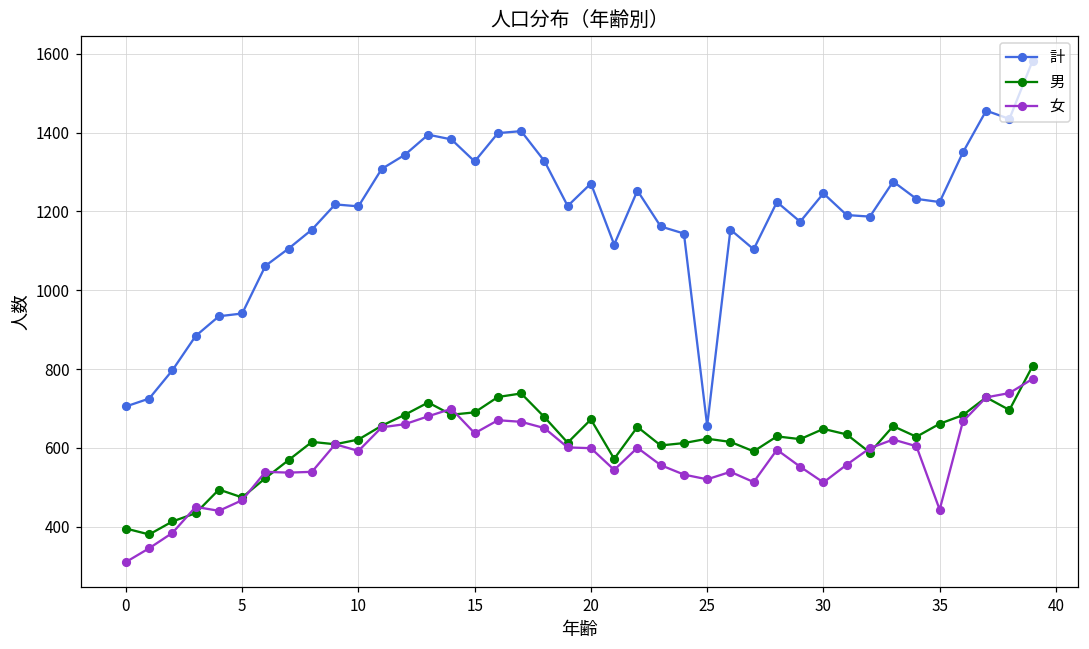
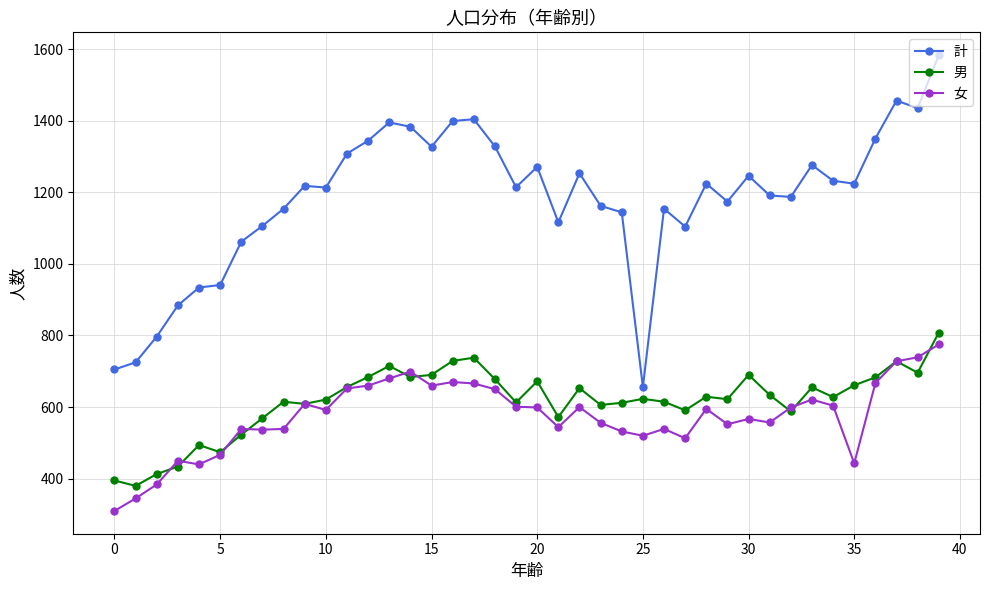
  {
    "計": {
      "0": 710,
      "5": 940,
      "10": 1210,
      "15": 1330,
      "20": 1270,
      "25": 660,
      "30": 1250,
      "35": 1220
    },
    "男": {
      "0": 400,
      "10": 620,
      "15": 690,
      "20": 670,
      "25": 620,
-     "30": 650,
+     "30": 690,
      "35": 660
    },
    "女": {
      "0": 310,
      "10": 590,
-     "15": 640,
+     "15": 660,
      "20": 600,
      "25": 520,
-     "30": 510,
+     "30": 570,
      "35": 440
    }
  }
